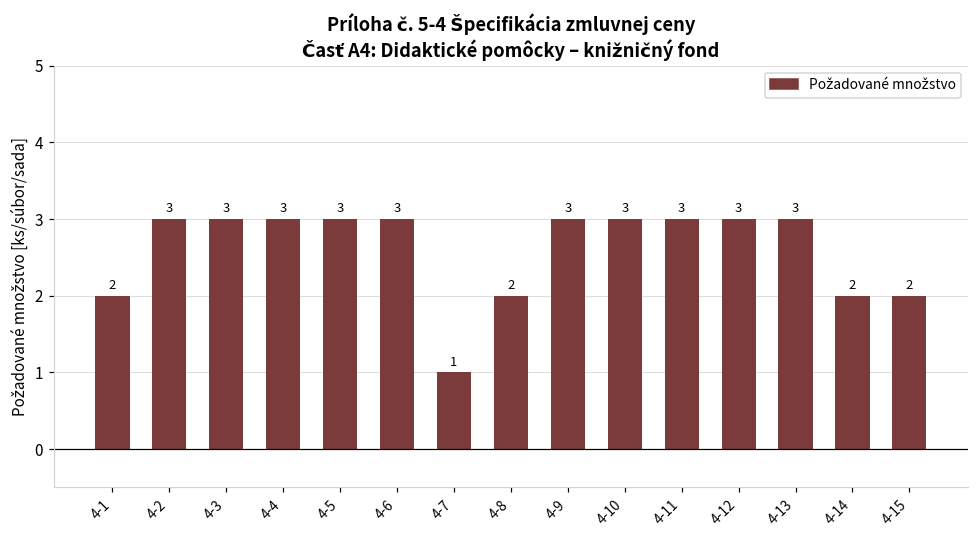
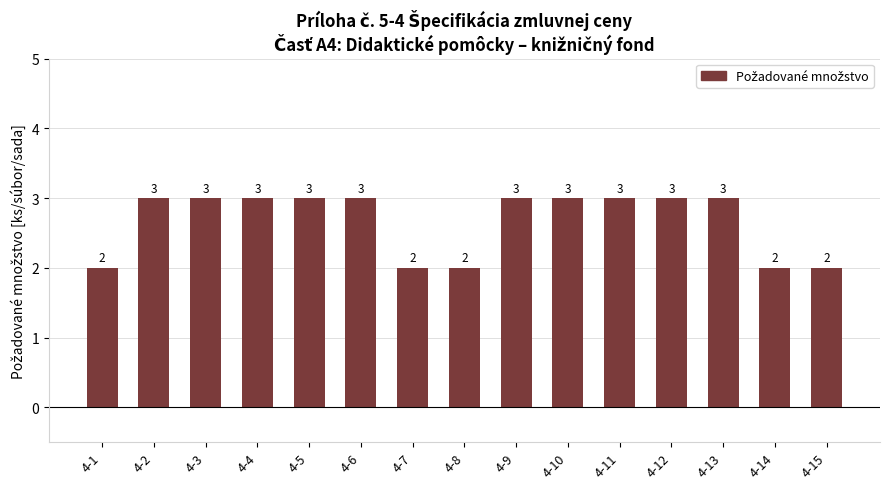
  {
    "4-1": 2,
    "4-2": 3,
    "4-3": 3,
    "4-4": 3,
    "4-5": 3,
    "4-6": 3,
-   "4-7": 1,
+   "4-7": 2,
    "4-8": 2,
    "4-9": 3,
    "4-10": 3,
    "4-11": 3,
    "4-12": 3,
    "4-13": 3,
    "4-14": 2,
    "4-15": 2
  }
